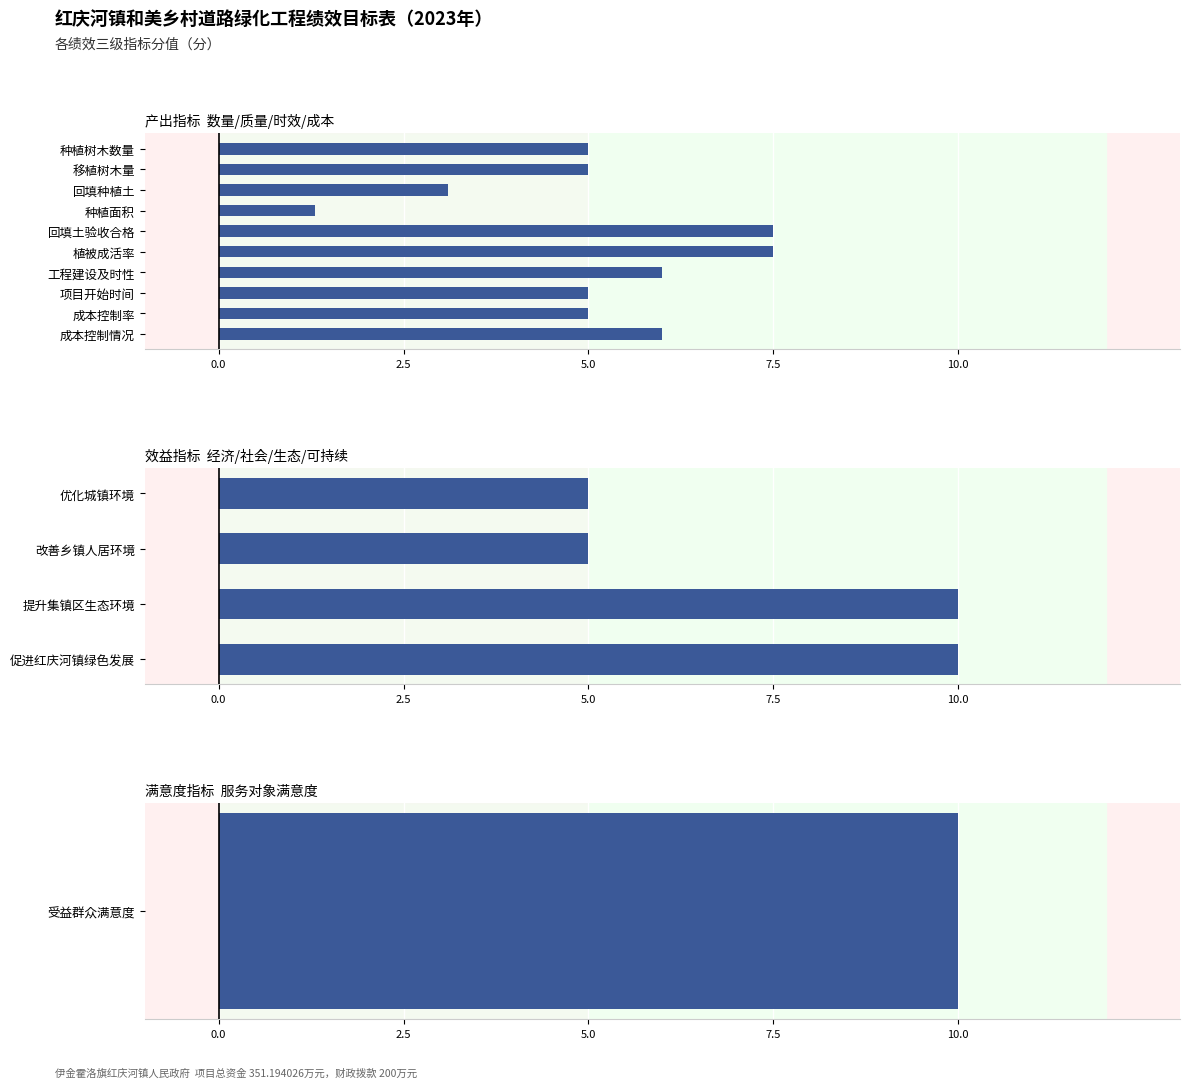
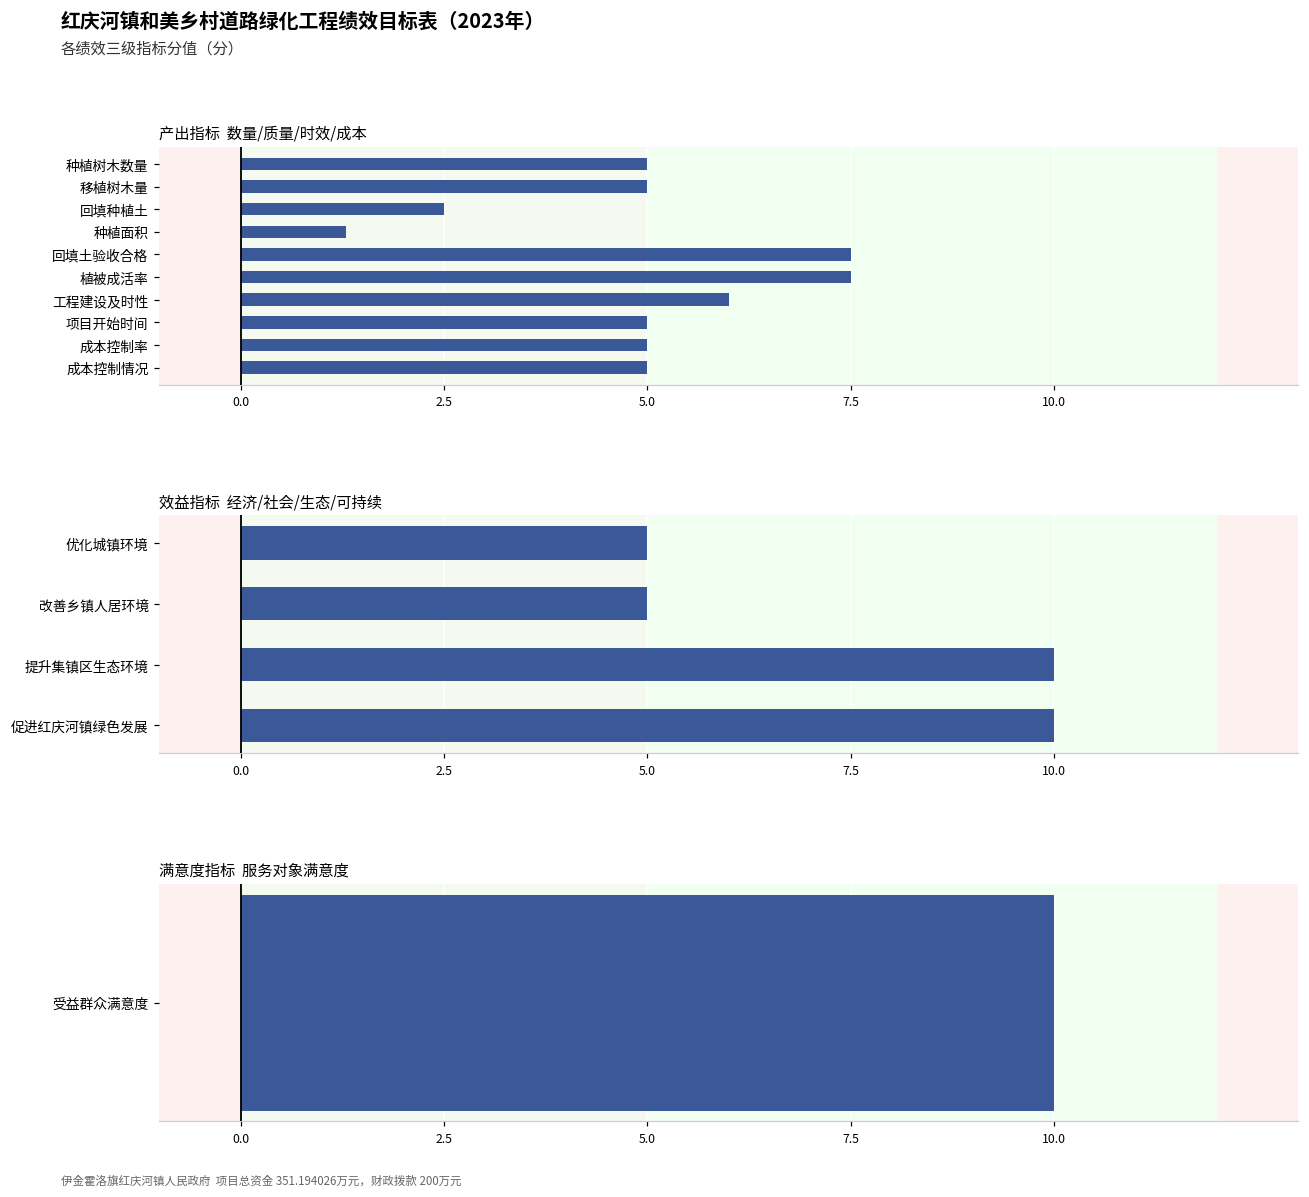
  {
    "产出指标 数量/质量/时效/成本": {
      "种植树木数量": 5.0,
      "移植树木量": 5.0,
-     "回填种植土": 3.1,
+     "回填种植土": 2.5,
      "种植面积": 1.3,
      "回填土验收合格": 7.5,
      "植被成活率": 7.5,
      "工程建设及时性": 6.0,
      "项目开始时间": 5.0,
      "成本控制率": 5.0,
-     "成本控制情况": 6
+     "成本控制情况": 5
    },
    "效益指标 经济/社会/生态/可持续": {
      "优化城镇环境": 5.0,
      "改善乡镇人居环境": 5.0,
      "提升集镇区生态环境": 10.0,
      "促进红庆河镇绿色发展": 10.0
    },
    "满意度指标 服务对象满意度": {
      "受益群众满意度": 10.0
    }
  }
